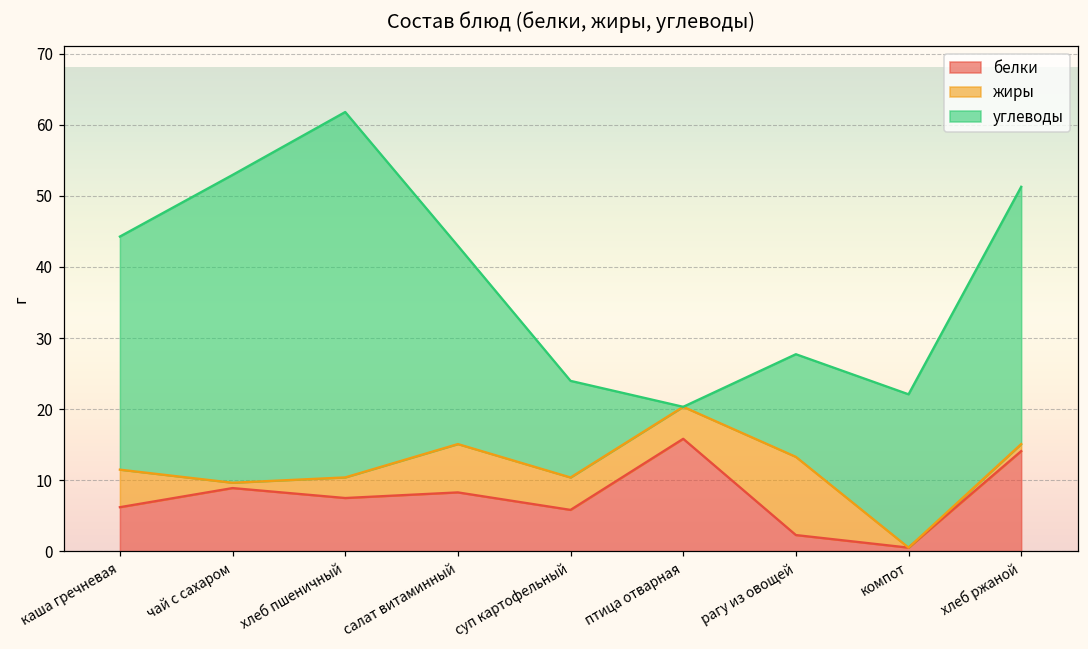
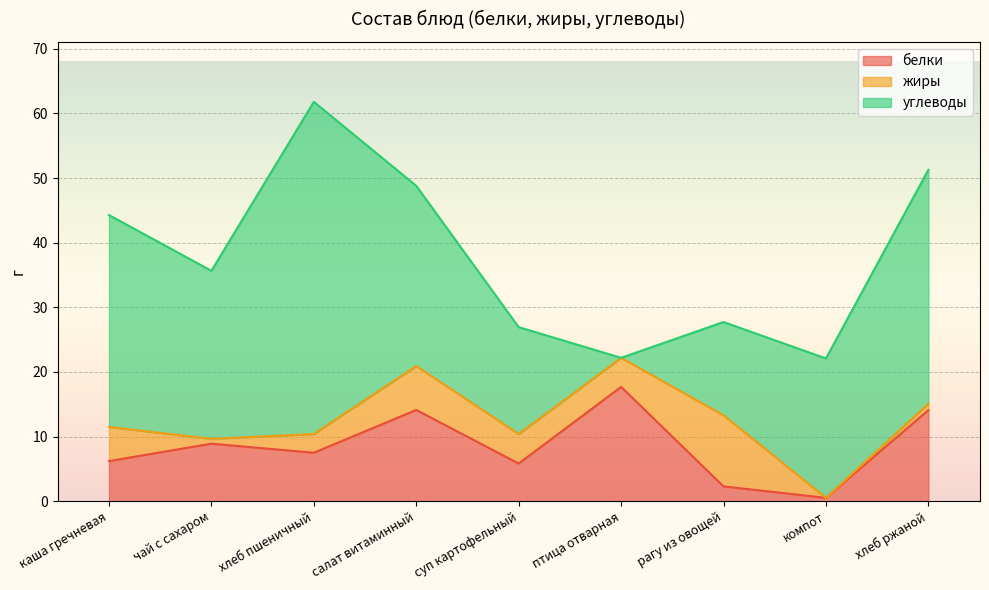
  {
    "белки": {
      "каша гречневая": 6,
      "чай с сахаром": 9,
      "хлеб пшеничный": 8,
-     "салат витаминный": 8,
+     "салат витаминный": 14,
      "суп картофельный": 6,
-     "птица отварная": 16,
+     "птица отварная": 18,
      "рагу из овощей": 2,
      "хлеб ржаной": 14
    },
    "жиры": {
      "каша гречневая": 5,
      "чай с сахаром": 1,
      "хлеб пшеничный": 3,
      "салат витаминный": 7,
      "суп картофельный": 5,
      "рагу из овощей": 11,
      "хлеб ржаной": 1
    },
    "углеводы": {
      "каша гречневая": 33,
-     "чай с сахаром": 43,
+     "чай с сахаром": 26,
      "хлеб пшеничный": 51,
      "салат витаминный": 28,
-     "суп картофельный": 14,
+     "суп картофельный": 17,
      "рагу из овощей": 14,
      "компот": 22,
      "хлеб ржаной": 36
    }
  }
